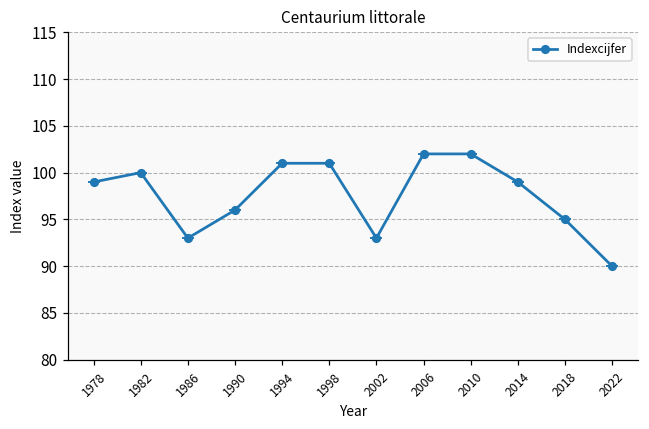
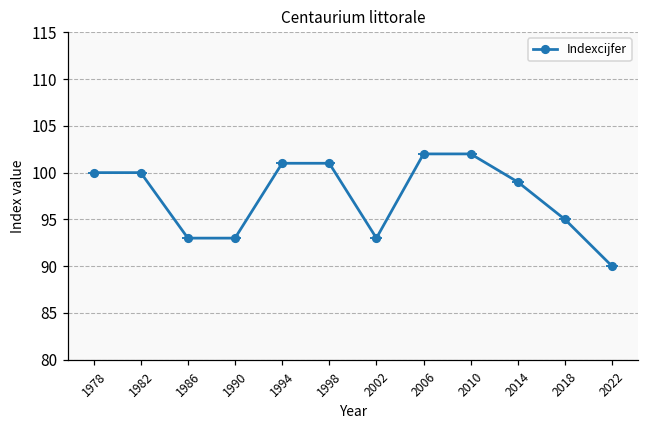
  {
-   "1978": 99,
+   "1978": 100,
    "1982": 100,
    "1986": 93,
-   "1990": 96,
+   "1990": 93,
    "1994": 101,
    "1998": 101,
    "2002": 93,
    "2006": 102,
    "2010": 102,
    "2014": 99,
    "2018": 95,
    "2022": 90
  }
